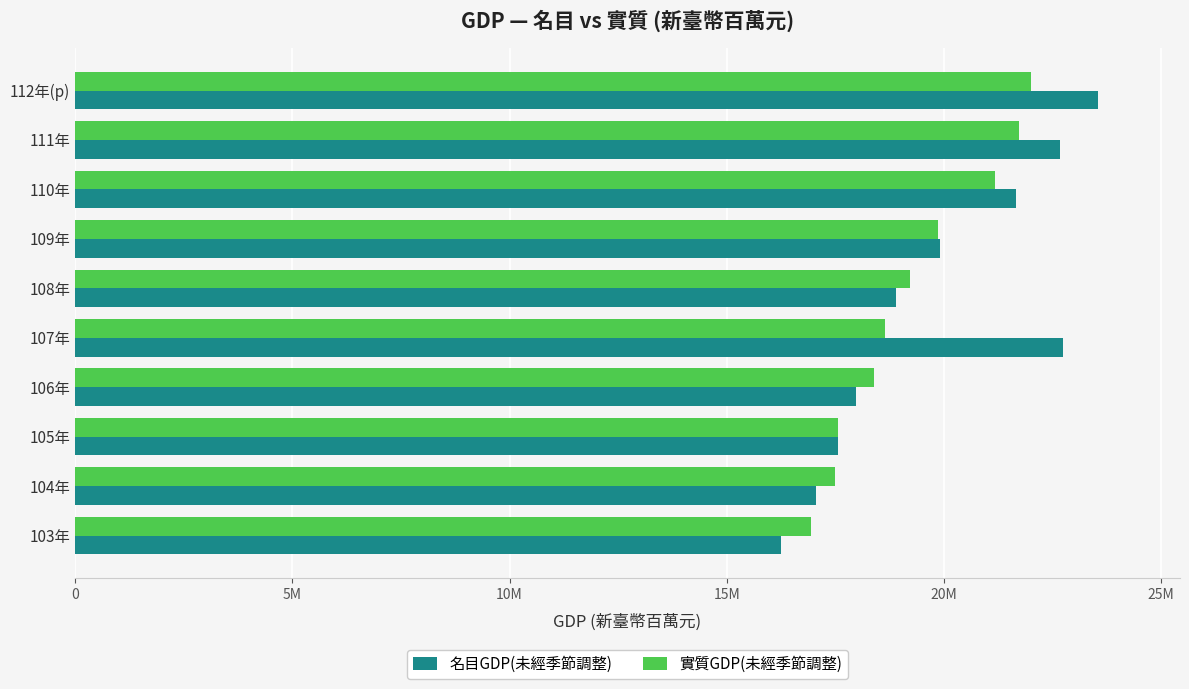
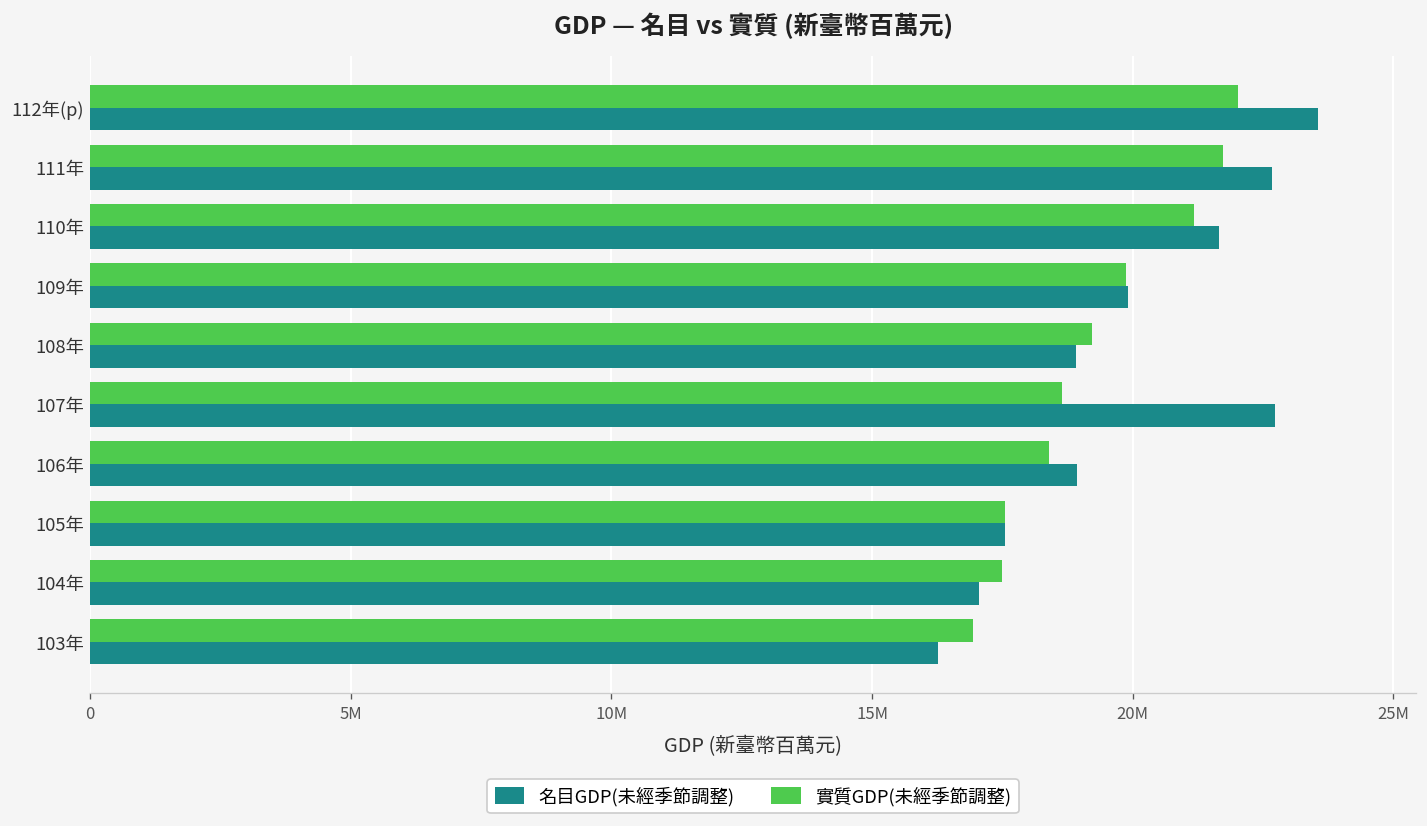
  {
    "名目GDP(未經季節調整)": {
      "112年(p)": 23600000,
      "111年": 22700000,
      "110年": 21700000,
      "109年": 19900000,
      "108年": 18900000,
      "107年": 22700000,
-     "106年": 18000000,
+     "106年": 18900000,
      "105年": 17600000,
      "104年": 17100000,
      "103年": 16300000
    },
    "實質GDP(未經季節調整)": {
      "112年(p)": 22000000,
      "111年": 21700000,
      "110年": 21200000,
      "109年": 19900000,
      "108年": 19200000,
      "107年": 18600000,
      "106年": 18400000,
      "105年": 17600000,
      "104年": 17500000,
      "103年": 16900000
    }
  }
